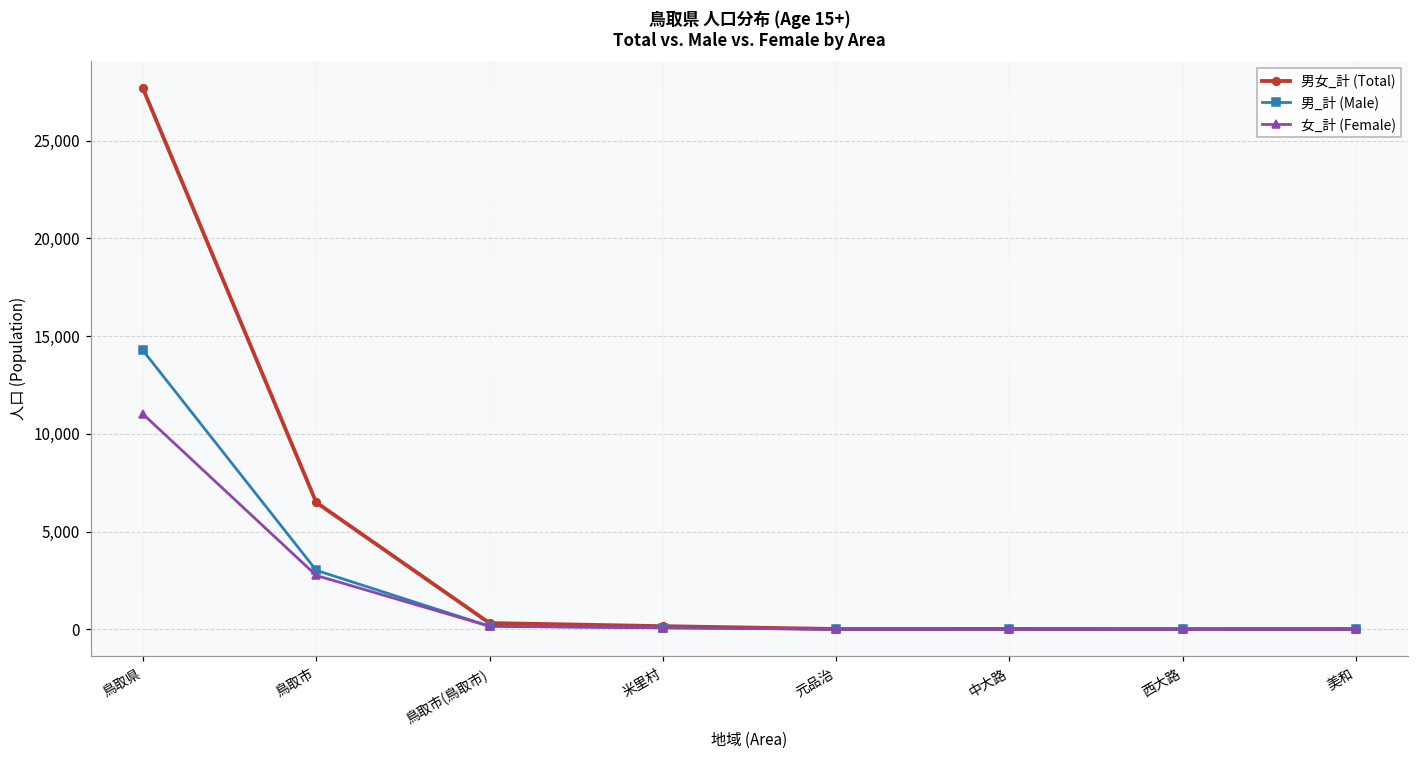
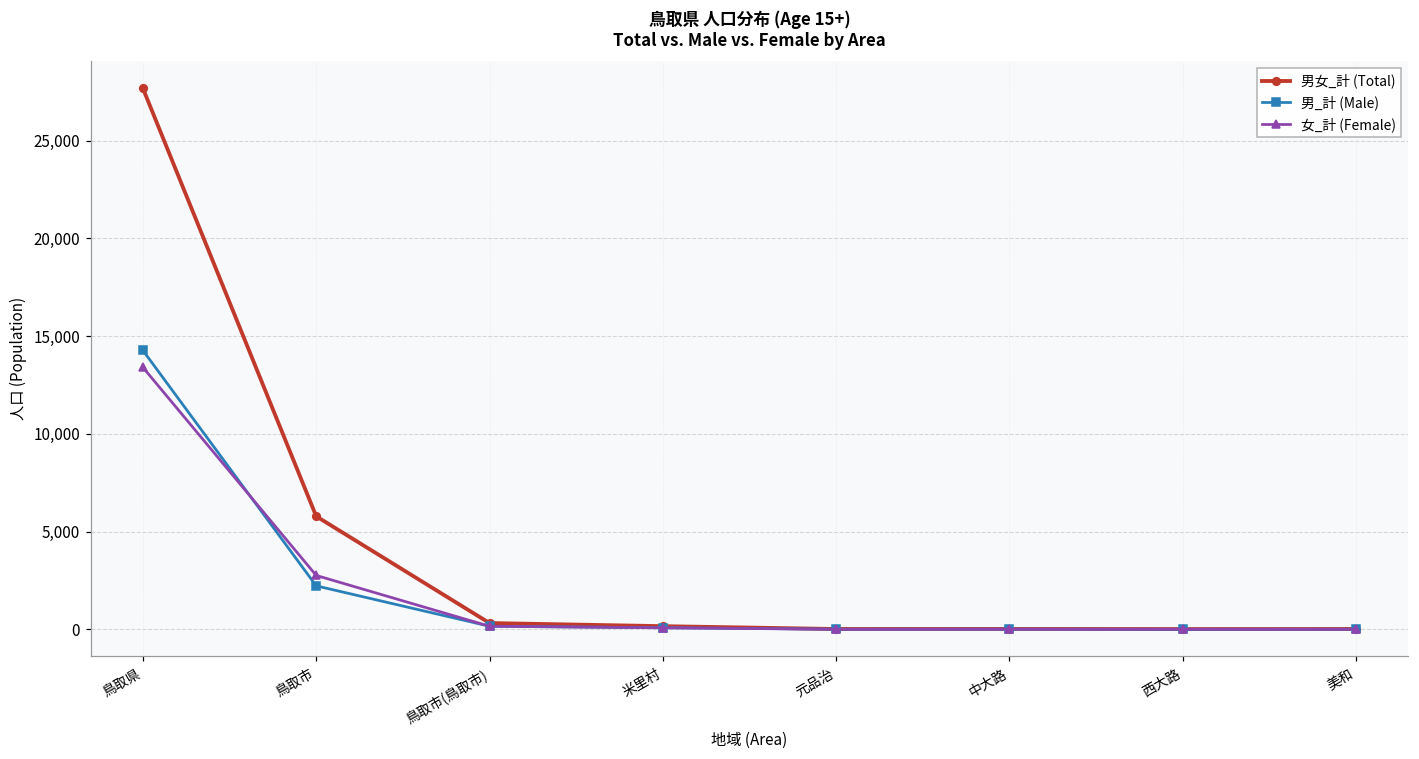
  {
    "男女_計 (Total)": {
      "鳥取県": "27,700",
-     "鳥取市": "6,500",
+     "鳥取市": "5,800",
      "鳥取市(鳥取市)": "300"
    },
    "男_計 (Male)": {
      "鳥取県": "14,300",
-     "鳥取市": "3,000"
+     "鳥取市": "2,200"
    },
    "女_計 (Female)": {
-     "鳥取県": "11,000",
+     "鳥取県": "13,400",
      "鳥取市": "2,800"
    }
  }
